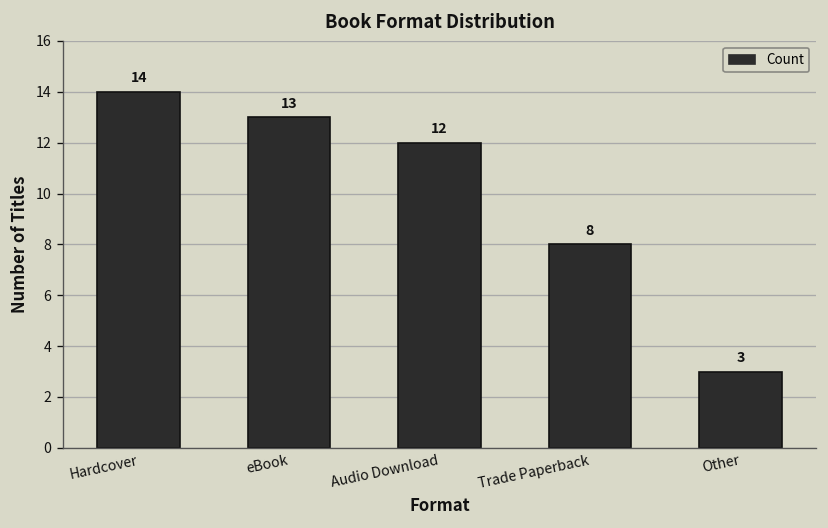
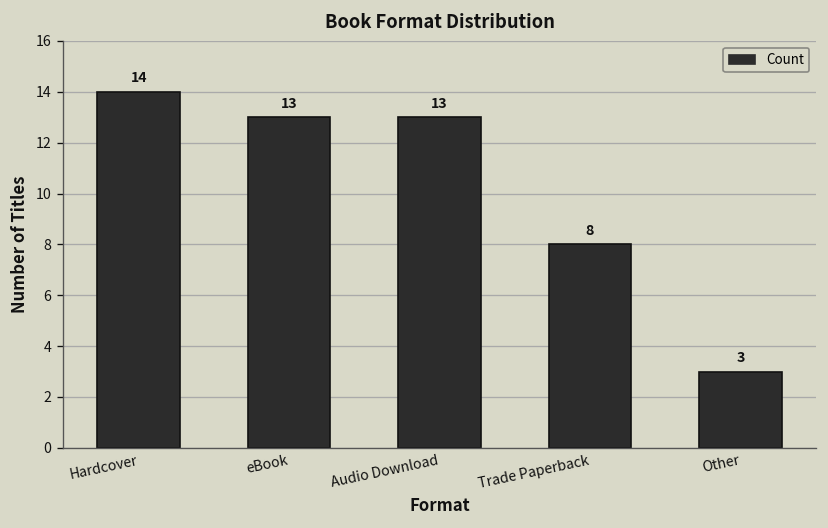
  {
    "Hardcover": 14,
    "eBook": 13,
-   "Audio Download": 12,
+   "Audio Download": 13,
    "Trade Paperback": 8,
    "Other": 3
  }
